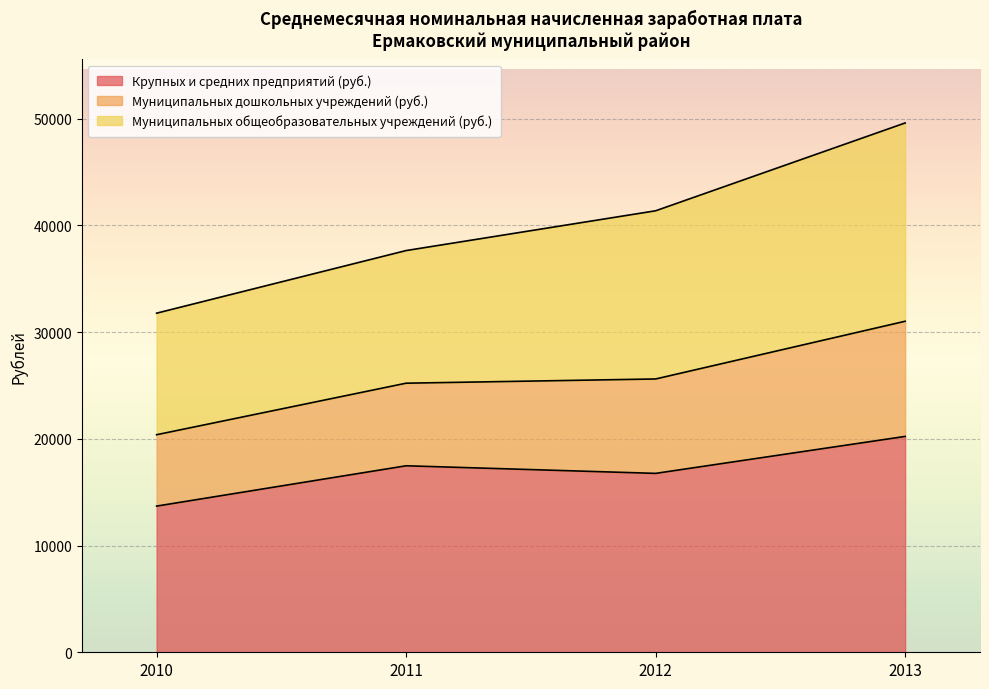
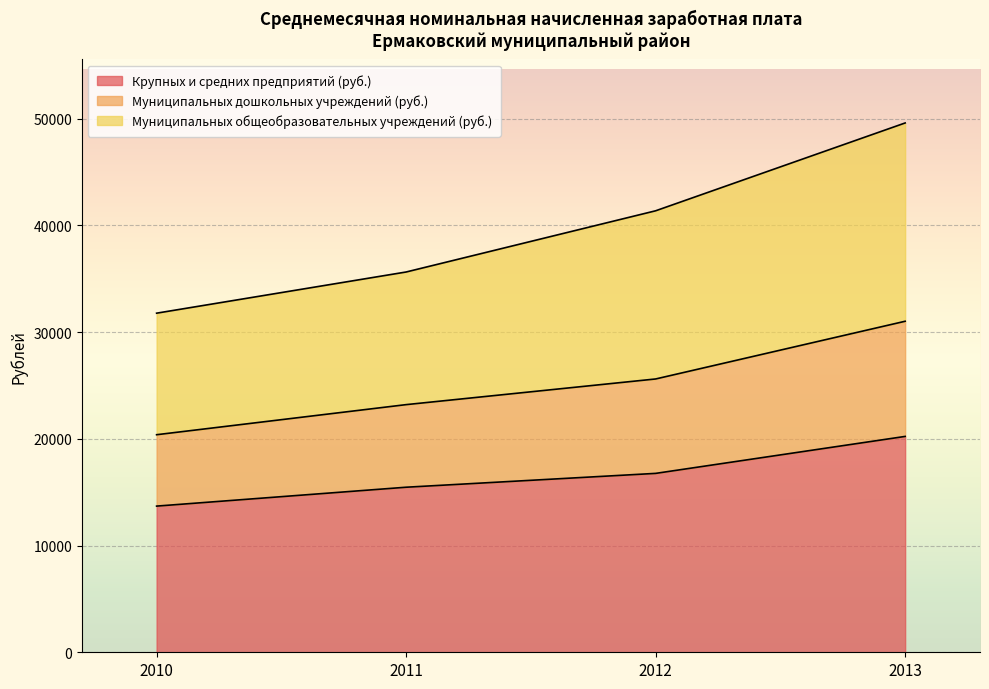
  {
    "Крупных и средних предприятий (руб.)": {
      "2010": 13700,
-     "2011": 17500,
+     "2011": 15500,
      "2012": 16800,
      "2013": 20200
    }
  }
